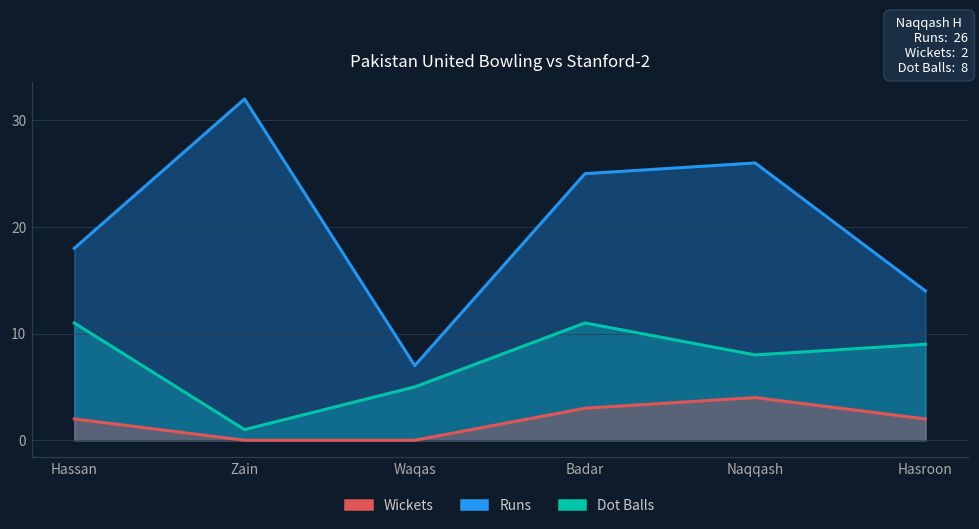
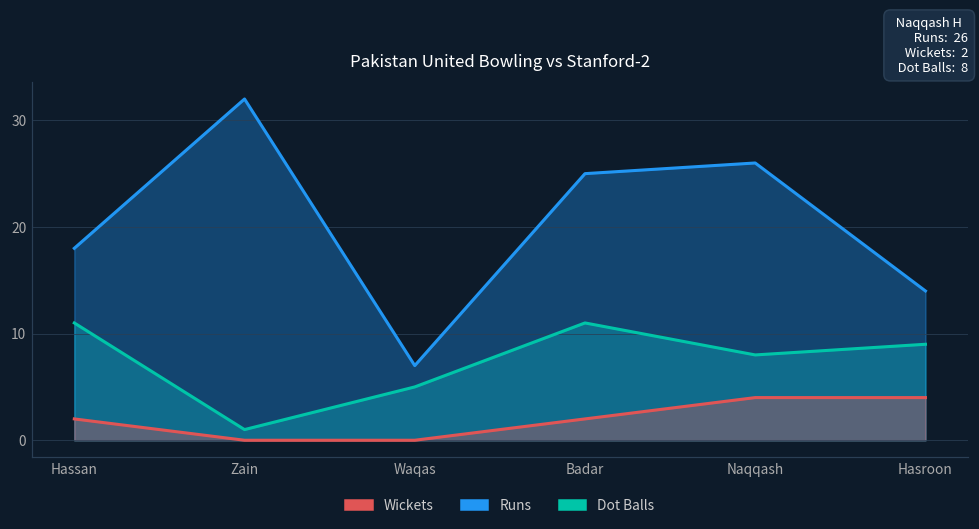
  {
    "Wickets": {
      "Hassan": 2,
      "Zain": 0,
      "Waqas": 0,
-     "Badar": 3,
+     "Badar": 2,
      "Naqqash": 4,
-     "Hasroon": 2
+     "Hasroon": 4
    }
  }
